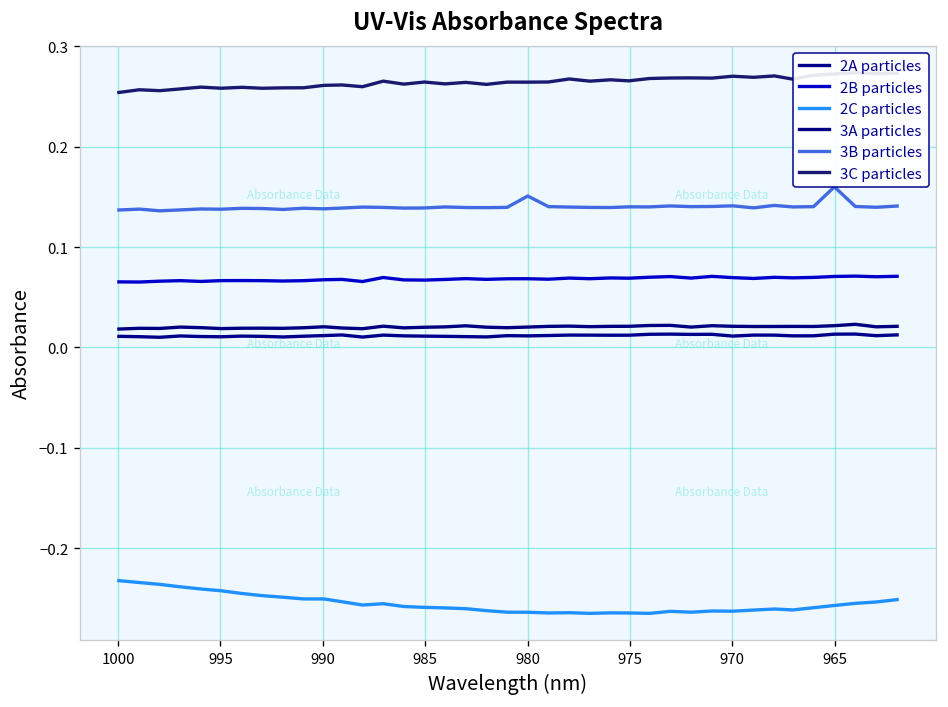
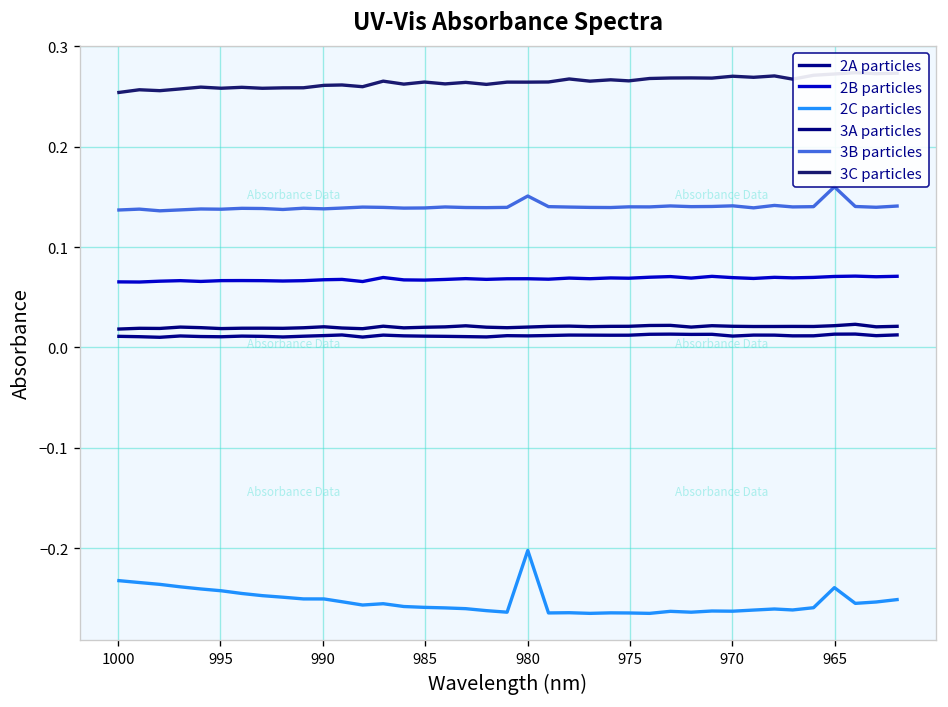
  {
    "2B particles": {
      "980": 0.07,
      "965": 0.07
    },
    "2C particles": {
-     "980": -0.26,
-     "965": -0.26
+     "980": -0.20,
+     "965": -0.24
    },
    "3B particles": {
      "980": 0.15
    }
  }
